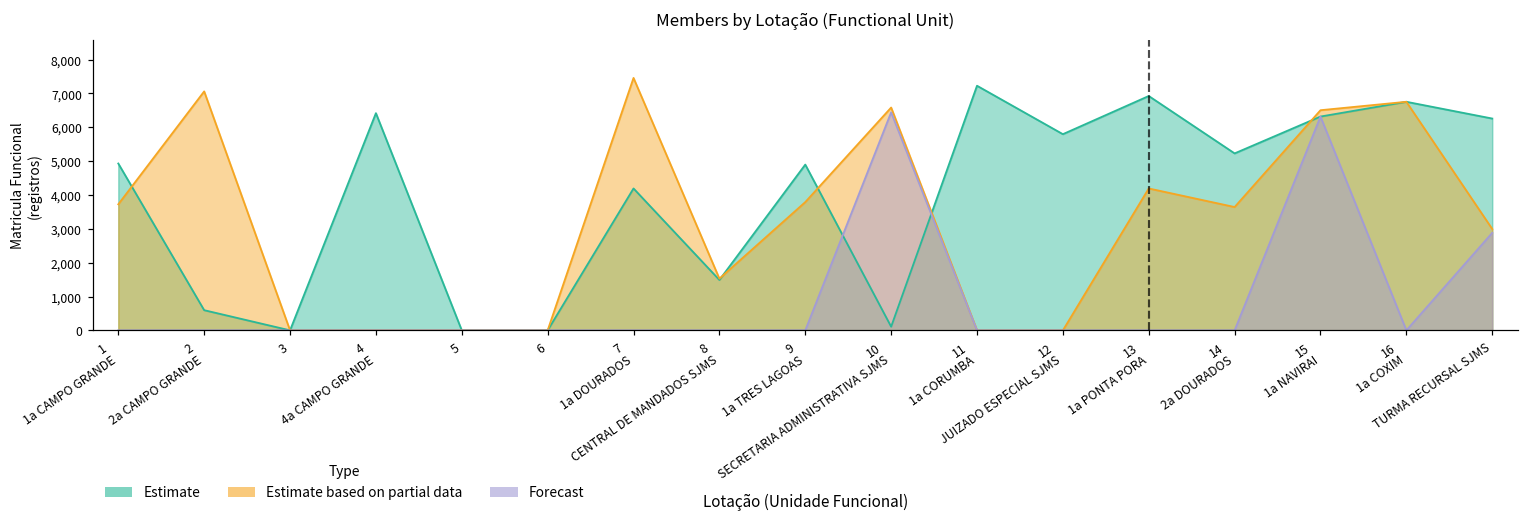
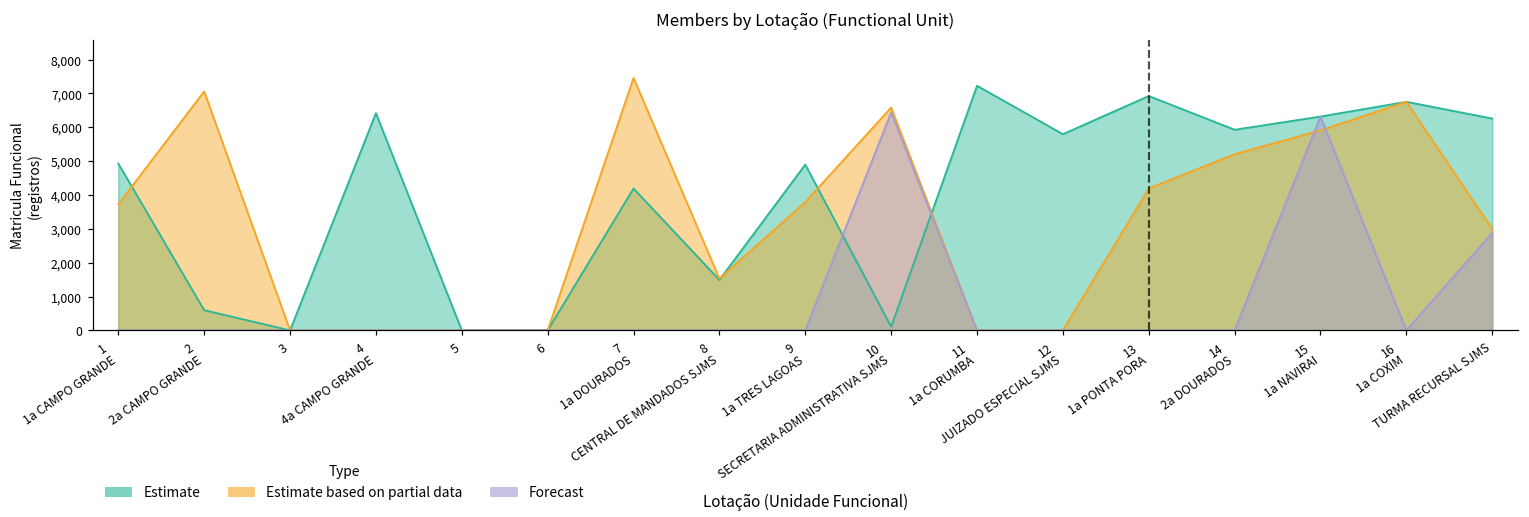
  {
    "Estimate": {
      "1 1a CAMPO GRANDE": "4,900",
      "2 2a CAMPO GRANDE": "600",
      "4 4a CAMPO GRANDE": "6,400",
      "7 1a DOURADOS": "4,200",
      "9 1a TRES LAGOAS": "4,900",
      "10 SECRETARIA ADMINISTRATIVA SJMS": "100",
      "11 1a CORUMBA": "7,200",
      "12 JUIZADO ESPECIAL SJMS": "5,800",
      "13 1a PONTA PORA": "6,900",
-     "14 2a DOURADOS": "5,200",
+     "14 2a DOURADOS": "5,900",
      "TURMA RECURSAL SJMS": "6,300"
    },
    "Estimate based on partial data": {
      "1 1a CAMPO GRANDE": "3,700",
      "2 2a CAMPO GRANDE": "7,100",
      "7 1a DOURADOS": "7,500",
      "9 1a TRES LAGOAS": "3,800",
      "10 SECRETARIA ADMINISTRATIVA SJMS": "6,600",
      "13 1a PONTA PORA": "4,200",
-     "14 2a DOURADOS": "3,600",
-     "15 1a NAVIRAI": "6,500",
+     "14 2a DOURADOS": "5,200",
+     "15 1a NAVIRAI": "5,900",
      "TURMA RECURSAL SJMS": "3,000"
    },
    "Forecast": {
      "1 1a CAMPO GRANDE": "0",
      "2 2a CAMPO GRANDE": "0",
      "7 1a DOURADOS": "0",
      "8 CENTRAL DE MANDADOS SJMS": "0",
      "9 1a TRES LAGOAS": "0",
      "10 SECRETARIA ADMINISTRATIVA SJMS": "6,400",
      "13 1a PONTA PORA": "0",
      "14 2a DOURADOS": "0",
      "16 1a COXIM": "0",
      "TURMA RECURSAL SJMS": "2,900"
    }
  }
